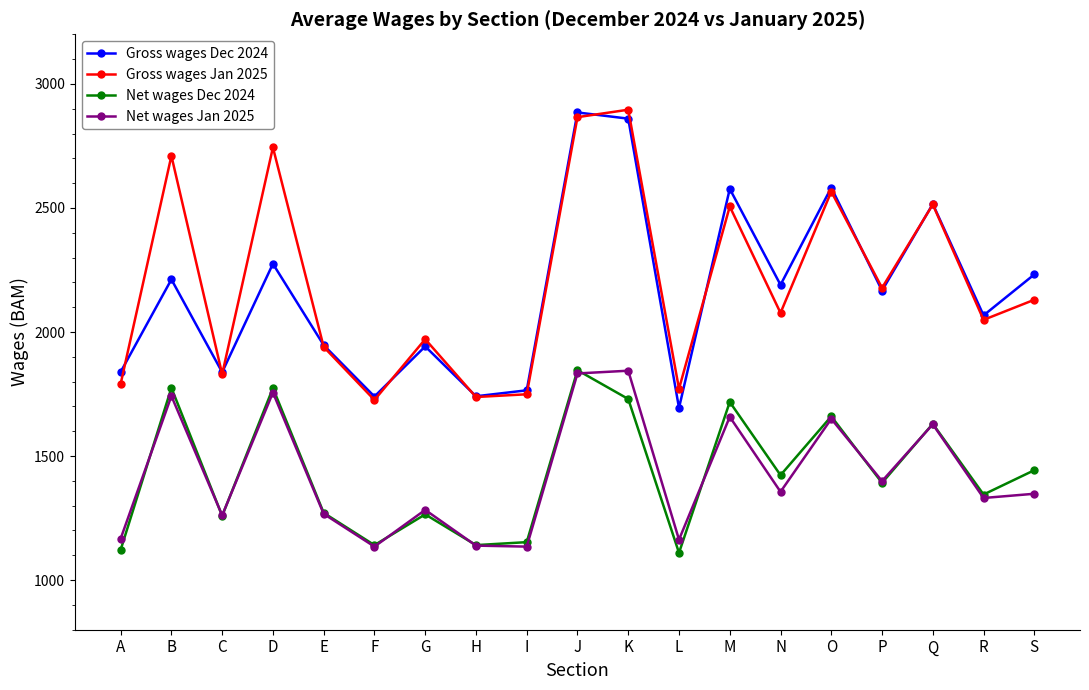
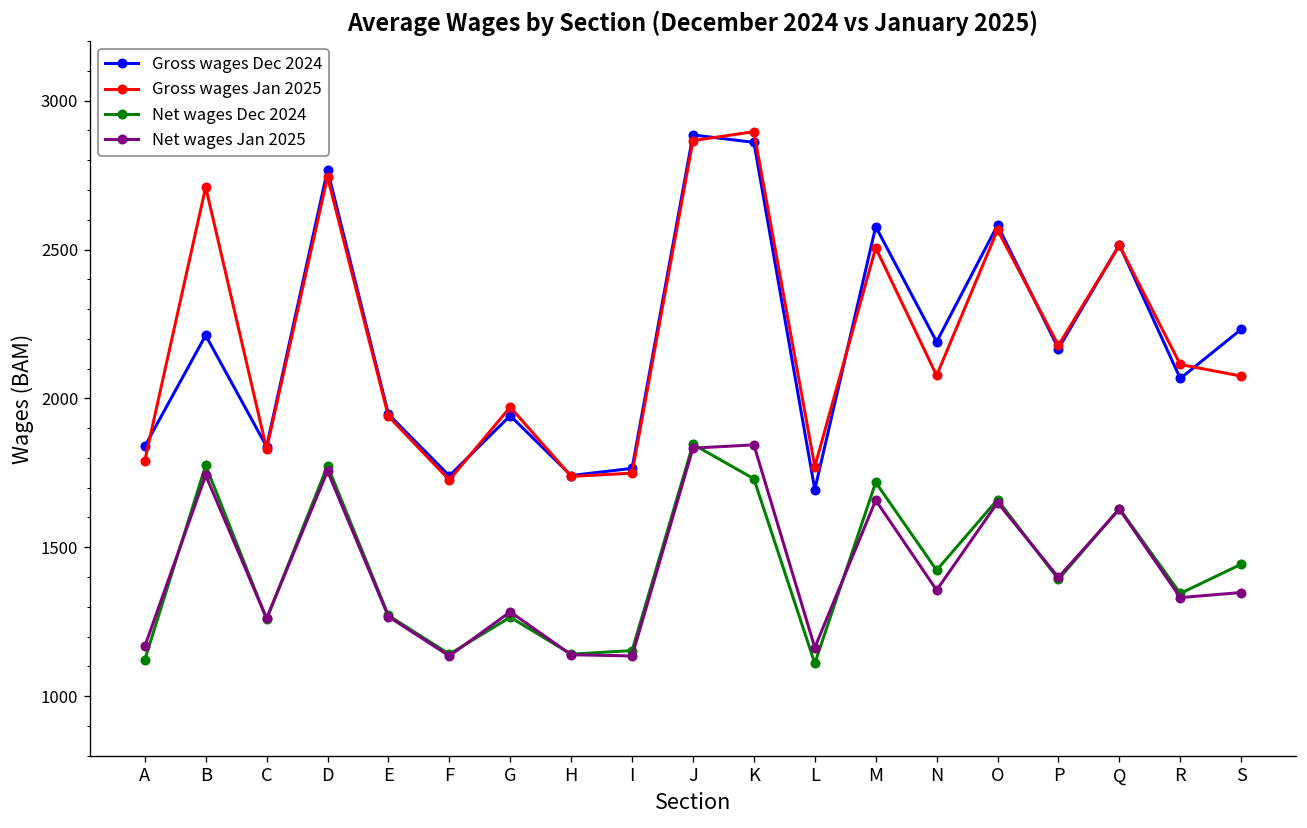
  {
    "Gross wages Dec 2024": {
      "A": 1840,
      "B": 2210,
-     "D": 2280,
+     "D": 2770,
      "F": 1740,
      "G": 1940,
      "I": 1770,
      "J": 2890,
      "K": 2860,
      "L": 1690,
      "M": 2580,
      "N": 2190,
      "O": 2580,
      "P": 2170,
      "R": 2070,
      "S": 2230
    },
    "Gross wages Jan 2025": {
      "A": 1790,
      "B": 2710,
      "D": 2740,
      "F": 1730,
      "G": 1970,
      "I": 1750,
      "J": 2870,
      "K": 2900,
      "L": 1770,
      "M": 2510,
      "N": 2080,
      "O": 2570,
      "P": 2180,
-     "R": 2050,
-     "S": 2130
+     "R": 2110,
+     "S": 2080
    },
    "Net wages Dec 2024": {
      "A": 1120,
      "B": 1780,
      "D": 1770,
      "G": 1270,
      "I": 1150,
      "J": 1850,
      "K": 1730,
      "L": 1110,
      "M": 1720,
      "N": 1420,
      "R": 1350,
      "S": 1440
    },
    "Net wages Jan 2025": {
      "A": 1170,
      "B": 1740,
      "D": 1760,
      "G": 1280,
      "I": 1140,
      "J": 1830,
      "K": 1840,
      "L": 1160,
      "M": 1660,
      "N": 1360,
      "R": 1330,
      "S": 1350
    }
  }
